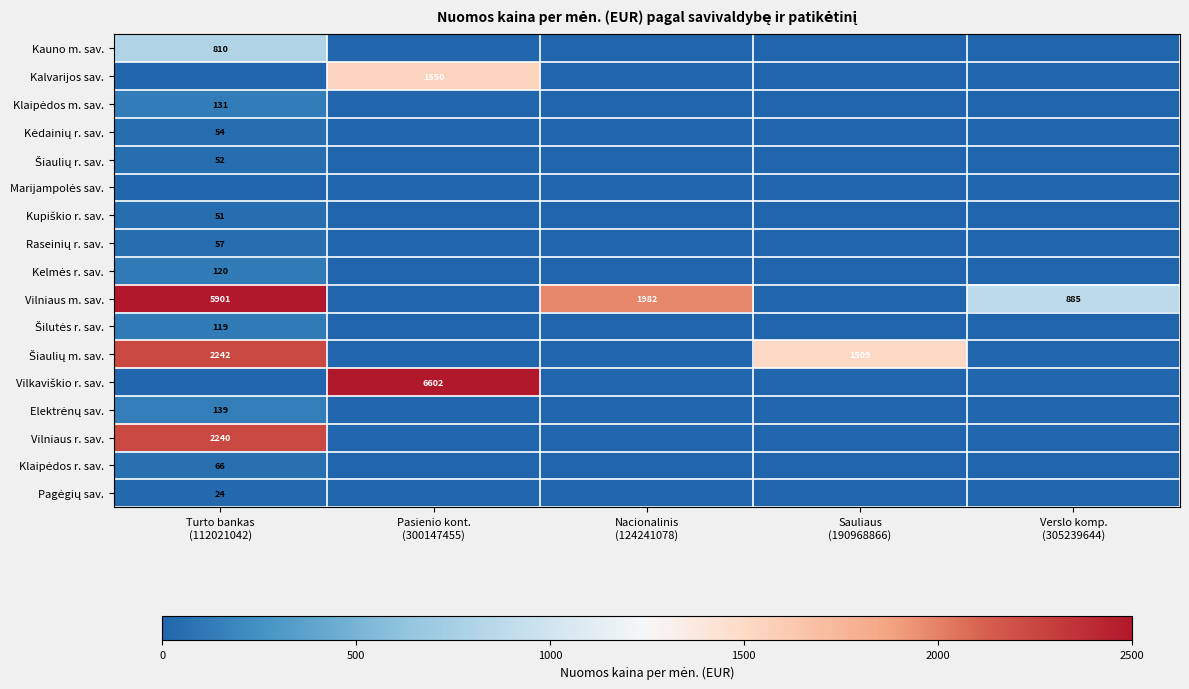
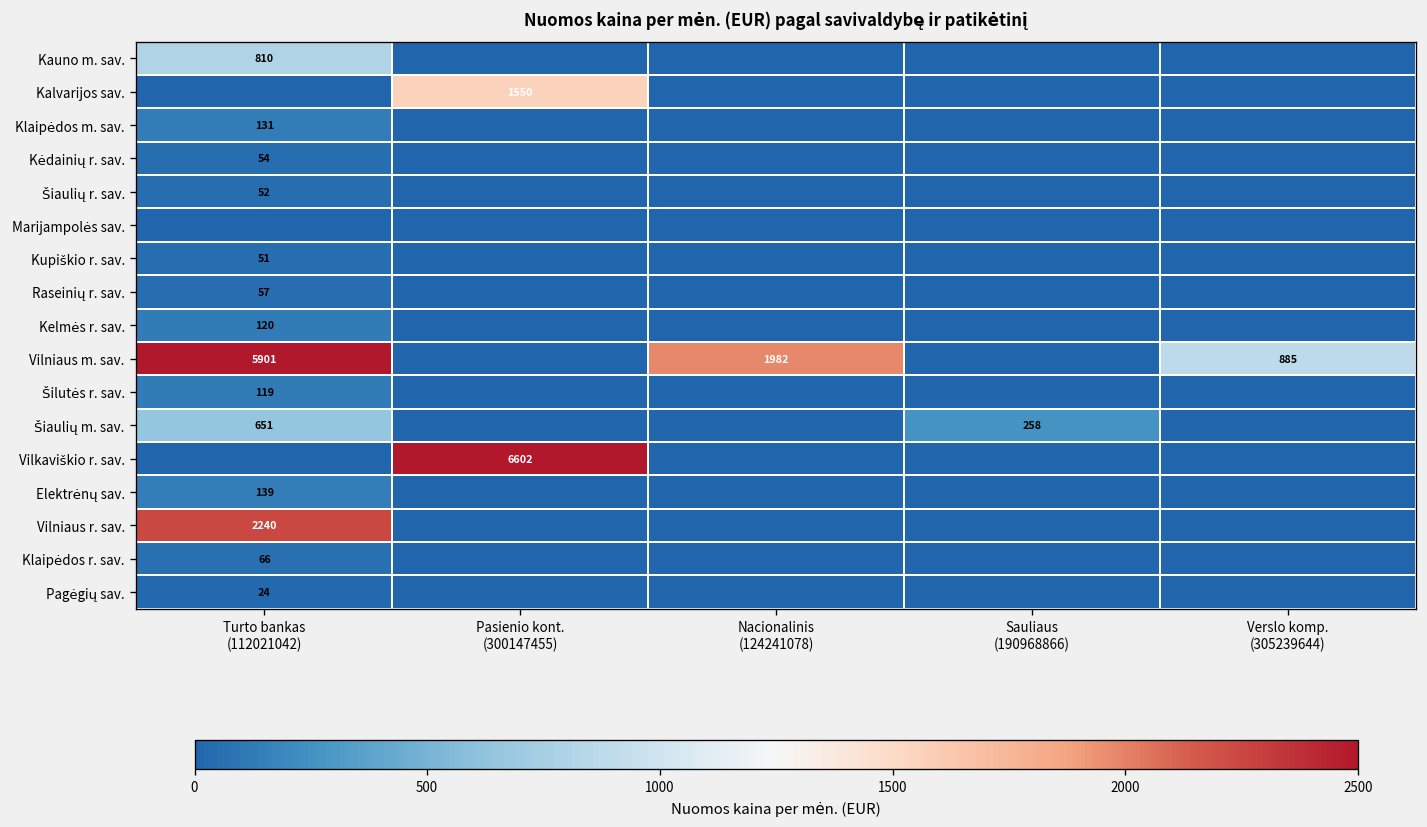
  {
    "Kauno m. sav.": {
      "Turto bankas (112021042)": 810
    },
    "Kalvarijos sav.": {
      "Pasienio kont. (300147455)": 1550
    },
    "Klaipėdos m. sav.": {
      "Turto bankas (112021042)": 131
    },
    "Kėdainių r. sav.": {
      "Turto bankas (112021042)": 54
    },
    "Šiaulių r. sav.": {
      "Turto bankas (112021042)": 52
    },
    "Kupiškio r. sav.": {
      "Turto bankas (112021042)": 51
    },
    "Raseinių r. sav.": {
      "Turto bankas (112021042)": 57
    },
    "Kelmės r. sav.": {
      "Turto bankas (112021042)": 120
    },
    "Vilniaus m. sav.": {
      "Turto bankas (112021042)": 5901,
      "Nacionalinis (124241078)": 1982,
      "Verslo komp. (305239644)": 885
    },
    "Šilutės r. sav.": {
      "Turto bankas (112021042)": 119
    },
    "Šiaulių m. sav.": {
-     "Turto bankas (112021042)": 2242,
-     "Sauliaus (190968866)": 1509
+     "Turto bankas (112021042)": 651,
+     "Sauliaus (190968866)": 258
    },
    "Vilkaviškio r. sav.": {
      "Pasienio kont. (300147455)": 6602
    },
    "Elektrėnų sav.": {
      "Turto bankas (112021042)": 139
    },
    "Vilniaus r. sav.": {
      "Turto bankas (112021042)": 2240
    },
    "Klaipėdos r. sav.": {
      "Turto bankas (112021042)": 66
    },
    "Pagėgių sav.": {
      "Turto bankas (112021042)": 24
    }
  }
